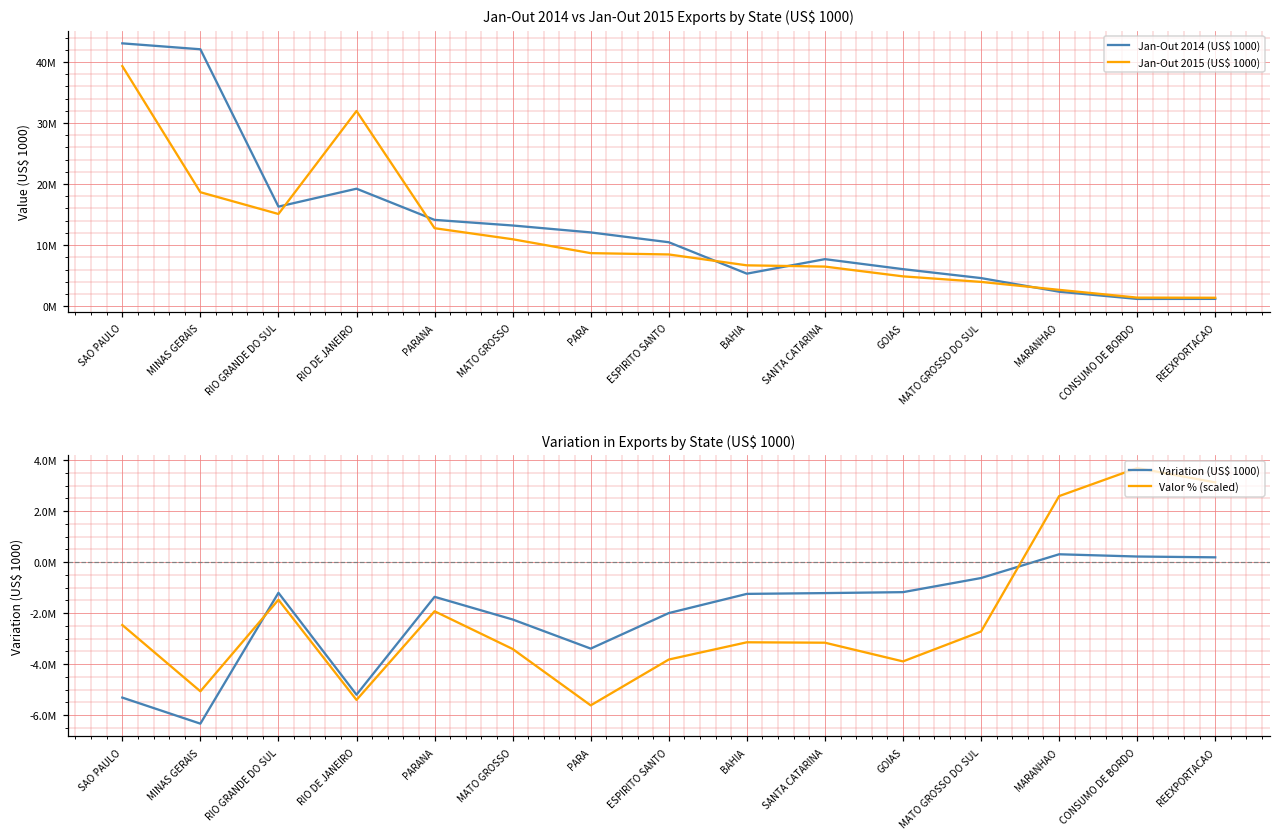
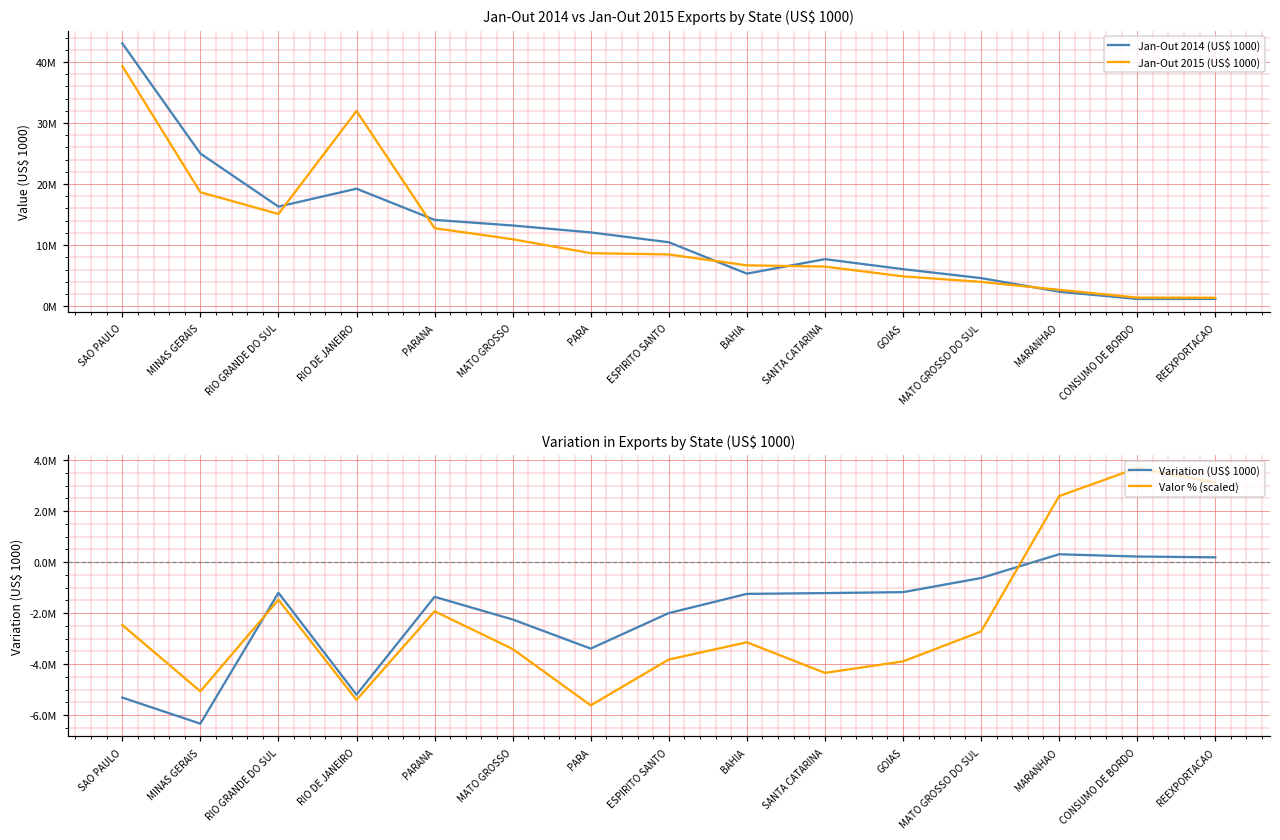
  {
    "Jan-Out 2014 vs Jan-Out 2015 Exports by State (US$ 1000)": {
      "Jan-Out 2014 (US$ 1000)": {
        "SAO PAULO": 43000000,
-       "MINAS GERAIS": 42000000,
+       "MINAS GERAIS": 25000000,
        "RIO GRANDE DO SUL": 16000000,
        "RIO DE JANEIRO": 19000000,
        "PARANA": 14000000,
        "MATO GROSSO": 13000000,
        "PARA": 12000000,
        "ESPIRITO SANTO": 10000000,
        "BAHIA": 5000000,
        "SANTA CATARINA": 8000000,
        "GOIAS": 6000000,
        "MATO GROSSO DO SUL": 5000000
      },
      "Jan-Out 2015 (US$ 1000)": {
        "SAO PAULO": 39000000,
        "MINAS GERAIS": 19000000,
        "RIO GRANDE DO SUL": 15000000,
        "RIO DE JANEIRO": 32000000,
        "PARANA": 13000000,
        "MATO GROSSO": 11000000,
        "PARA": 9000000,
        "ESPIRITO SANTO": 8000000,
        "BAHIA": 7000000,
        "SANTA CATARINA": 6000000,
        "GOIAS": 5000000,
        "MATO GROSSO DO SUL": 4000000
      }
    },
    "Variation in Exports by State (US$ 1000)": {
      "Variation (US$ 1000)": {
        "SAO PAULO": -5300000,
        "MINAS GERAIS": -6300000,
        "RIO GRANDE DO SUL": -1200000,
        "RIO DE JANEIRO": -5200000,
        "PARANA": -1400000,
        "MATO GROSSO": -2300000,
        "PARA": -3400000,
        "ESPIRITO SANTO": -2000000,
        "BAHIA": -1200000,
        "SANTA CATARINA": -1200000,
        "GOIAS": -1200000,
        "MATO GROSSO DO SUL": -600000,
        "MARANHAO": 300000,
        "CONSUMO DE BORDO": 200000,
        "REEXPORTACAO": 200000
      },
      "Valor % (scaled)": {
        "SAO PAULO": -2500000,
        "MINAS GERAIS": -5100000,
        "RIO GRANDE DO SUL": -1500000,
        "RIO DE JANEIRO": -5400000,
        "PARANA": -1900000,
        "MATO GROSSO": -3400000,
        "PARA": -5600000,
        "ESPIRITO SANTO": -3800000,
        "BAHIA": -3100000,
-       "SANTA CATARINA": -3200000,
+       "SANTA CATARINA": -4300000,
        "GOIAS": -3900000,
        "MATO GROSSO DO SUL": -2700000,
        "MARANHAO": 2600000
      }
    }
  }
